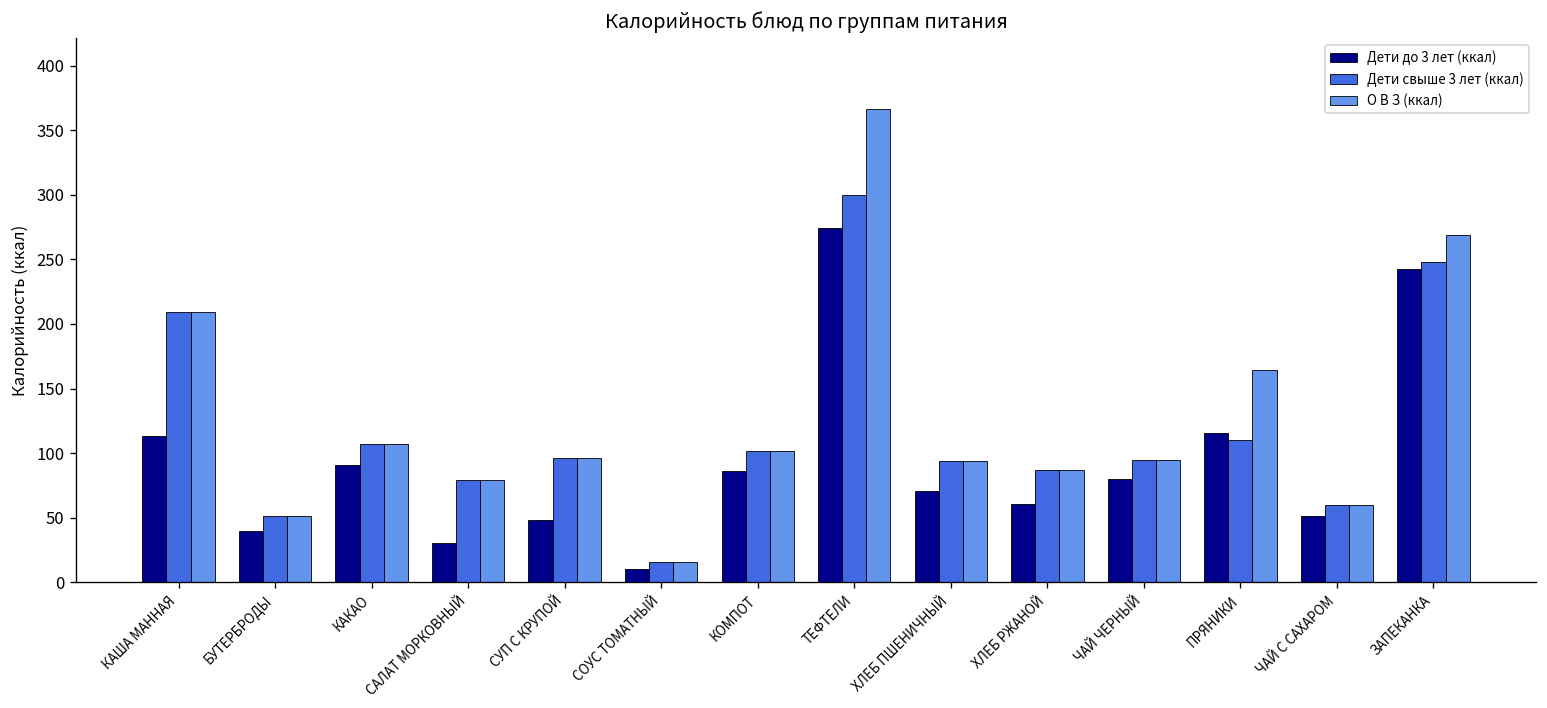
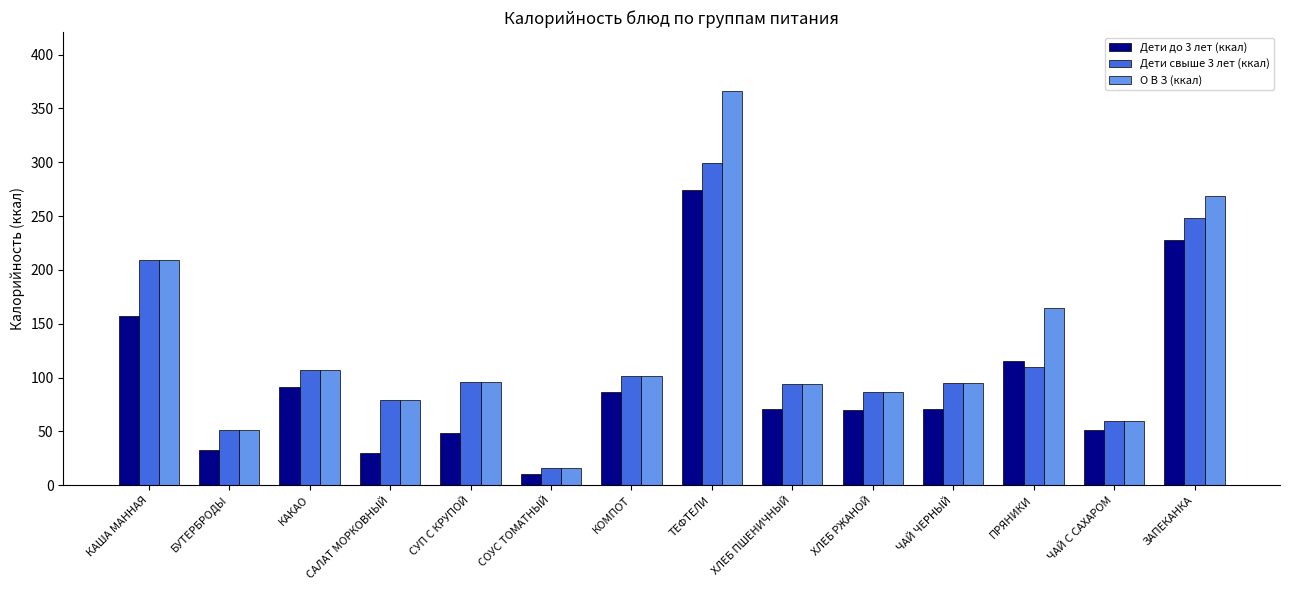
  {
    "Дети до 3 лет (ккал)": {
-     "КАША МАННАЯ": 114,
-     "БУТЕРБРОДЫ": 40,
+     "КАША МАННАЯ": 157,
+     "БУТЕРБРОДЫ": 32,
      "КАКАО": 91,
      "САЛАТ МОРКОВНЫЙ": 30,
      "СУП С КРУПОЙ": 48,
      "СОУС ТОМАТНЫЙ": 10,
      "КОМПОТ": 86,
      "ТЕФТЕЛИ": 274,
      "ХЛЕБ ПШЕНИЧНЫЙ": 71,
-     "ХЛЕБ РЖАНОЙ": 61,
-     "ЧАЙ ЧЕРНЫЙ": 80,
+     "ХЛЕБ РЖАНОЙ": 70,
+     "ЧАЙ ЧЕРНЫЙ": 71,
      "ПРЯНИКИ": 116,
      "ЧАЙ С САХАРОМ": 51,
-     "ЗАПЕКАНКА": 243
+     "ЗАПЕКАНКА": 227
    }
  }
